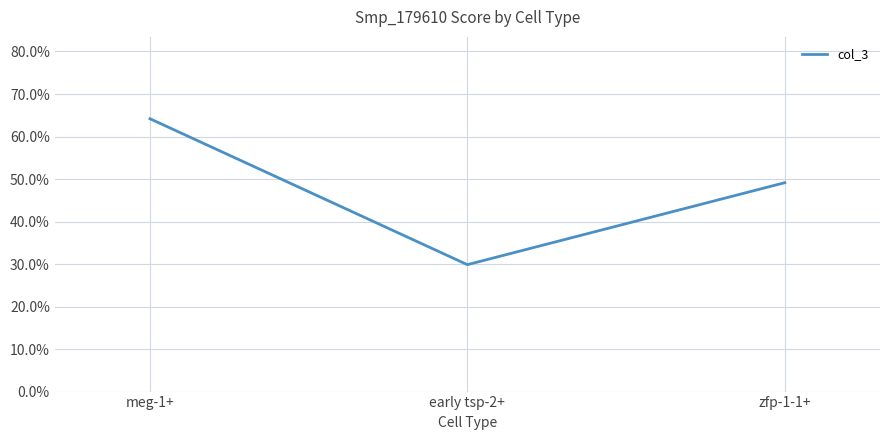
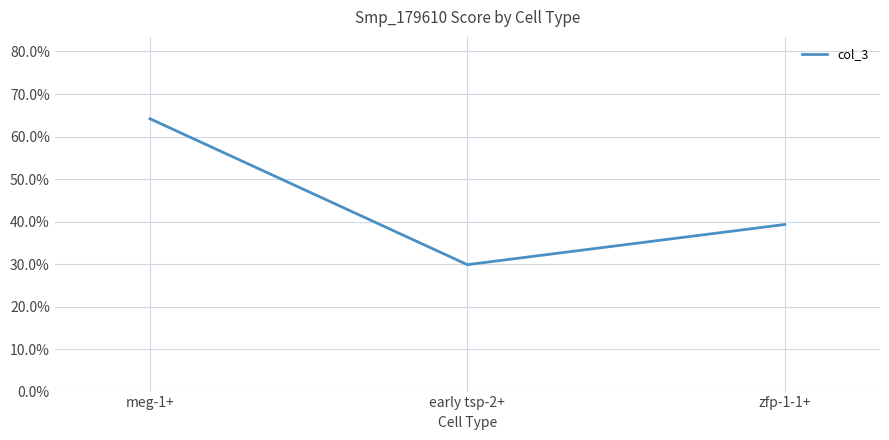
  {
    "meg-1+": "64%",
    "early tsp-2+": "30%",
-   "zfp-1-1+": "49%"
+   "zfp-1-1+": "39%"
  }
